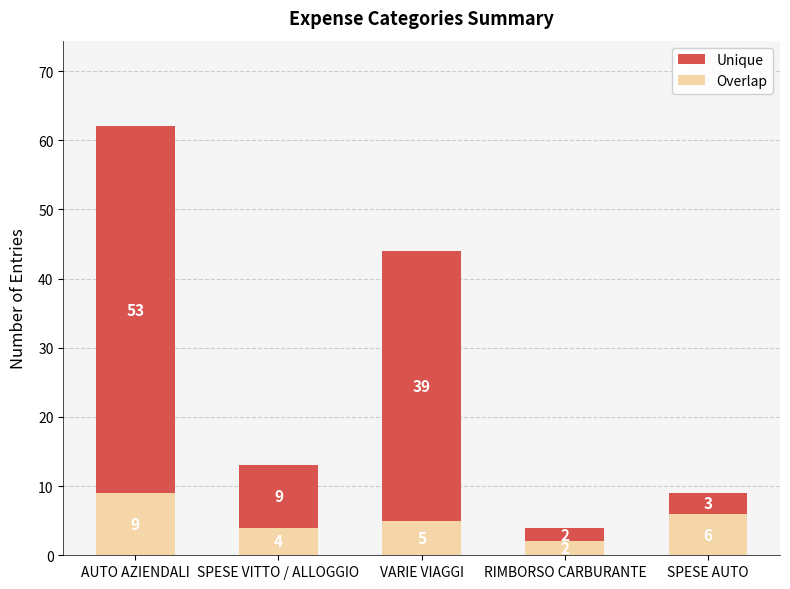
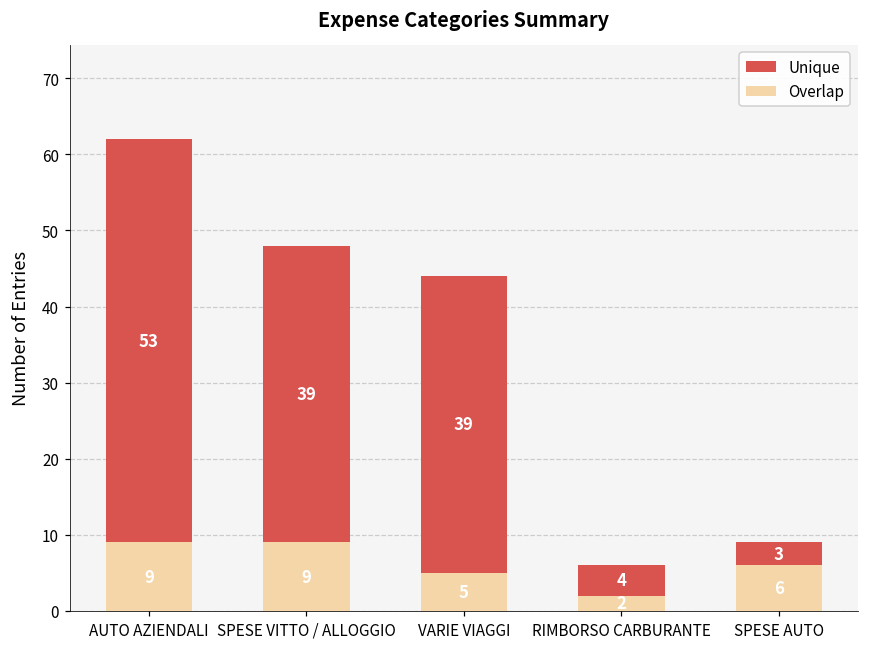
  {
    "Overlap": {
      "AUTO AZIENDALI": 9,
-     "SPESE VITTO / ALLOGGIO": 4,
+     "SPESE VITTO / ALLOGGIO": 9,
      "VARIE VIAGGI": 5,
      "RIMBORSO CARBURANTE": 2,
      "SPESE AUTO": 6
    },
    "Unique": {
      "AUTO AZIENDALI": 53,
-     "SPESE VITTO / ALLOGGIO": 9,
+     "SPESE VITTO / ALLOGGIO": 39,
      "VARIE VIAGGI": 39,
-     "RIMBORSO CARBURANTE": 2,
+     "RIMBORSO CARBURANTE": 4,
      "SPESE AUTO": 3
    }
  }
